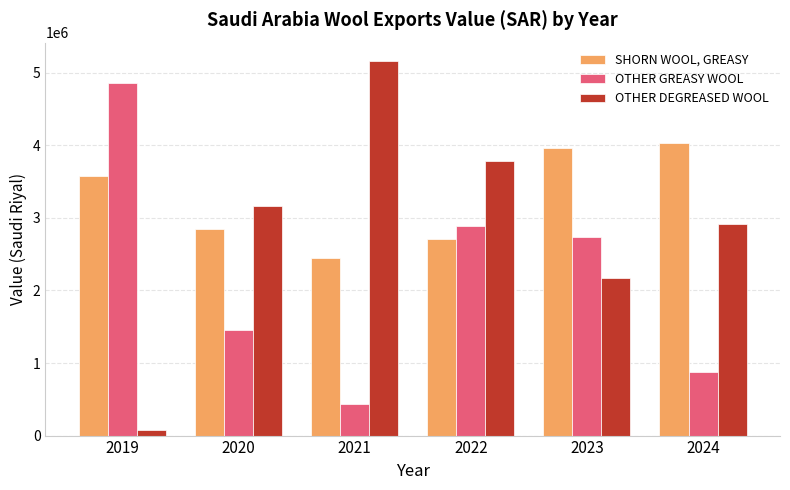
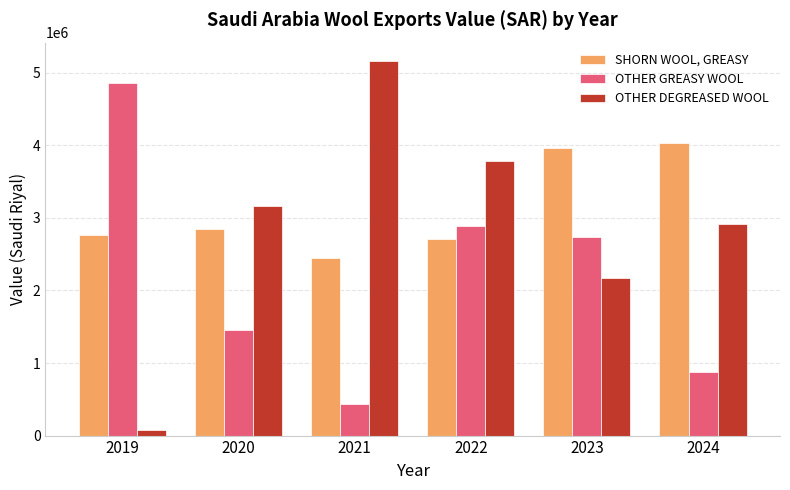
  {
    "SHORN WOOL, GREASY": {
-     "2019": 3600000,
+     "2019": 2800000,
      "2020": 2900000,
      "2021": 2400000,
      "2022": 2700000,
      "2023": 4000000,
      "2024": 4000000
    },
    "OTHER GREASY WOOL": {
      "2019": 4900000,
      "2020": 1500000,
      "2021": 400000,
      "2022": 2900000,
      "2023": 2700000,
      "2024": 900000
    },
    "OTHER DEGREASED WOOL": {
      "2019": 100000,
      "2020": 3200000,
      "2021": 5200000,
      "2022": 3800000,
      "2023": 2200000,
      "2024": 2900000
    }
  }
